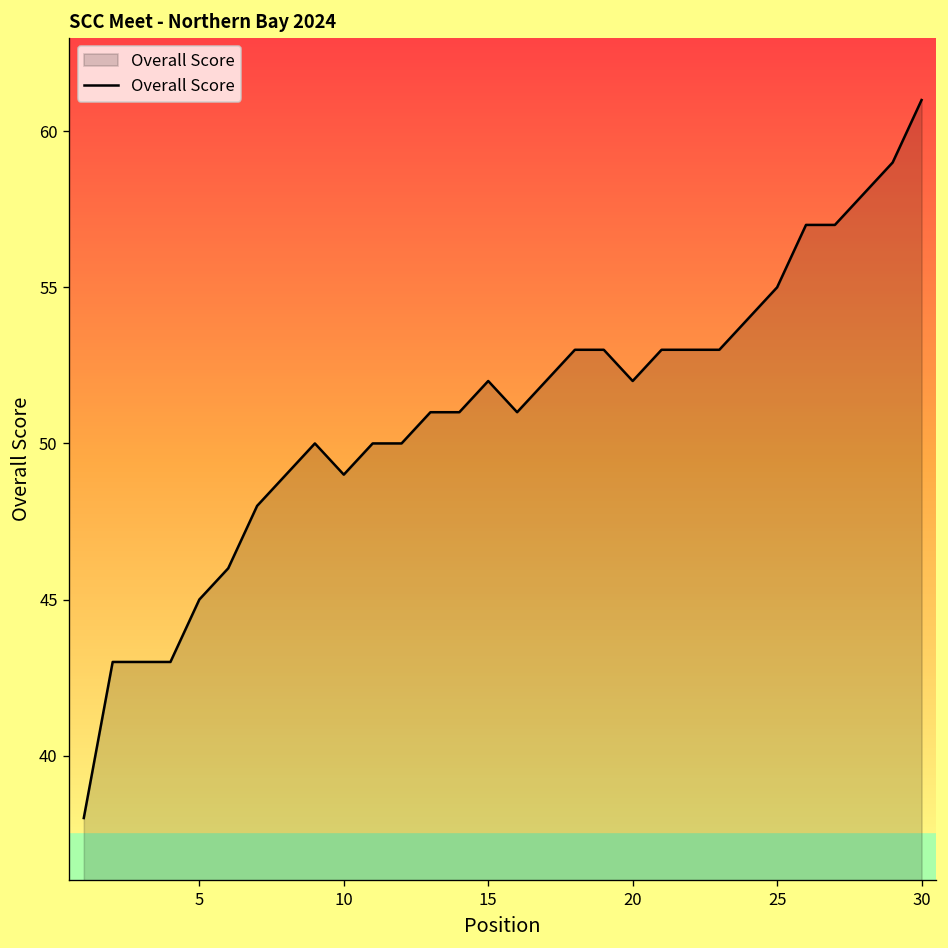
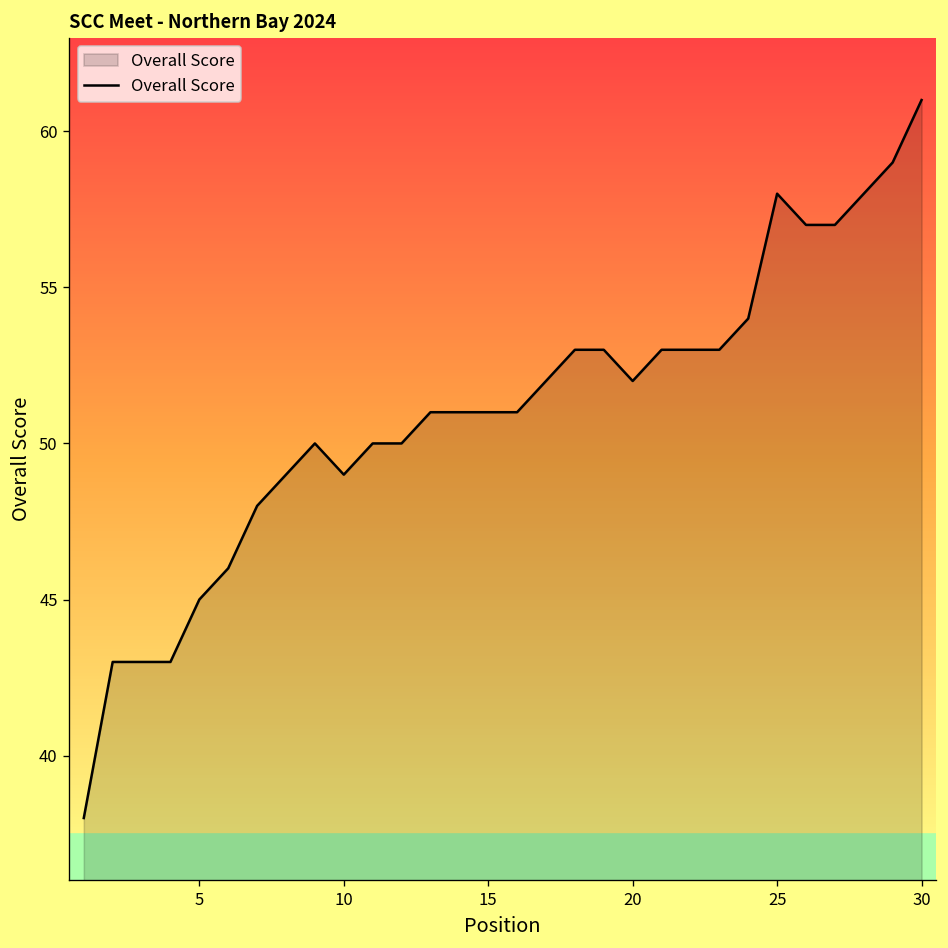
  {
    "5": 45,
    "10": 49,
-   "15": 52,
+   "15": 51,
    "20": 52,
-   "25": 55,
+   "25": 58,
    "30": 61
  }
